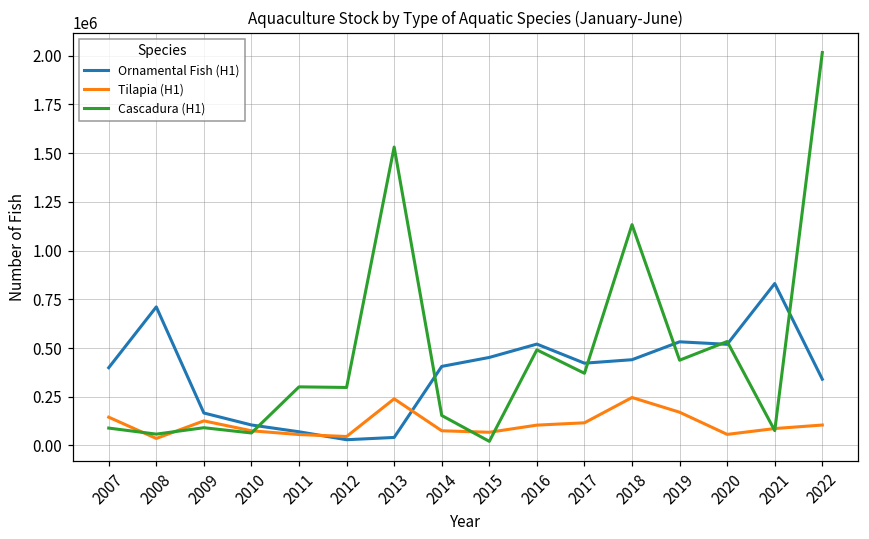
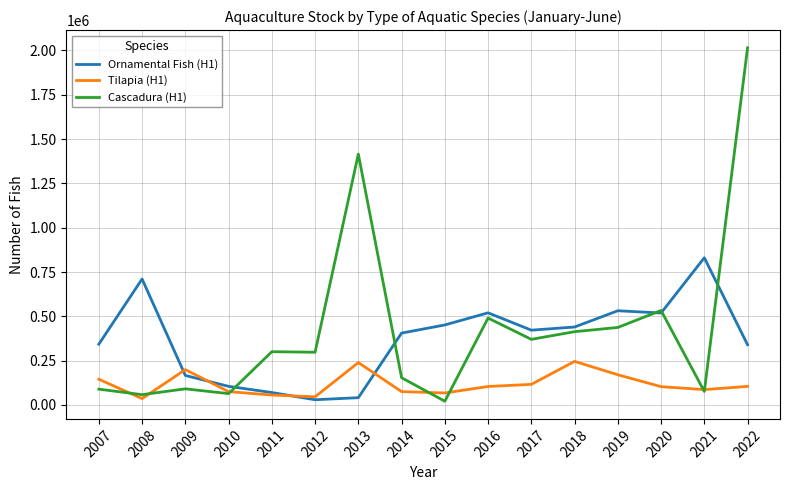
  {
    "Ornamental Fish (H1)": {
-     "2007": 400000,
+     "2007": 340000,
      "2008": 710000,
      "2009": 170000,
      "2010": 110000,
      "2012": 30000,
      "2013": 40000,
      "2014": 410000,
      "2015": 450000,
      "2016": 520000,
      "2017": 420000,
      "2018": 440000,
      "2019": 530000,
      "2021": 830000,
      "2022": 340000
    },
    "Tilapia (H1)": {
      "2007": 150000,
      "2008": 40000,
-     "2009": 130000,
+     "2009": 200000,
      "2012": 50000,
      "2013": 240000,
      "2014": 80000,
      "2015": 70000,
      "2016": 100000,
      "2017": 120000,
      "2018": 250000,
      "2019": 170000,
-     "2020": 60000,
+     "2020": 100000,
      "2022": 100000
    },
    "Cascadura (H1)": {
      "2007": 90000,
      "2008": 60000,
      "2009": 90000,
      "2011": 300000,
      "2012": 300000,
-     "2013": 1530000,
+     "2013": 1420000,
      "2014": 150000,
      "2015": 20000,
      "2016": 490000,
      "2017": 370000,
-     "2018": 1130000,
+     "2018": 410000,
      "2019": 440000,
      "2022": 2020000
    }
  }
